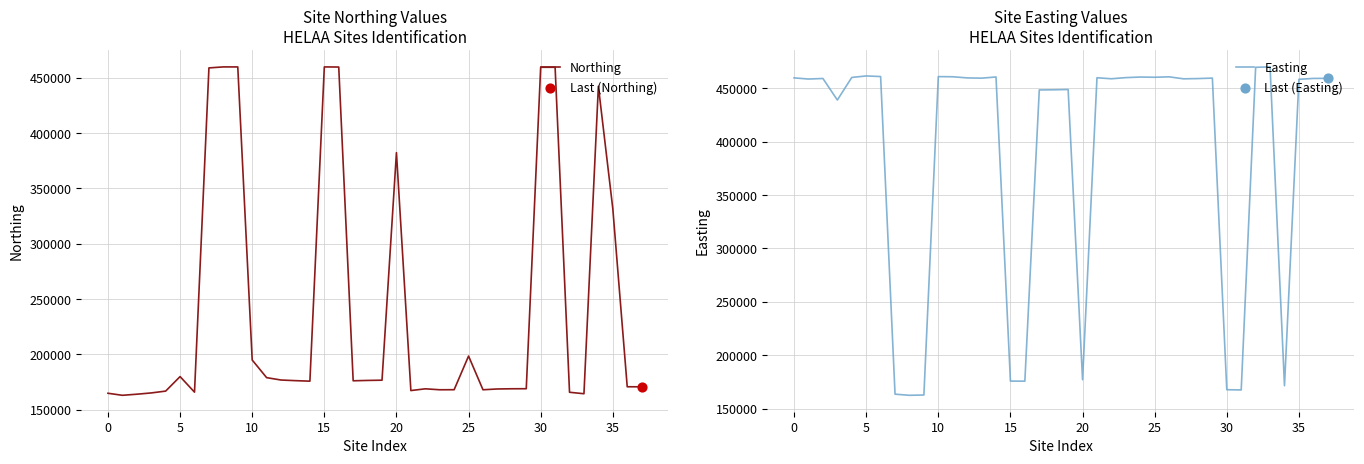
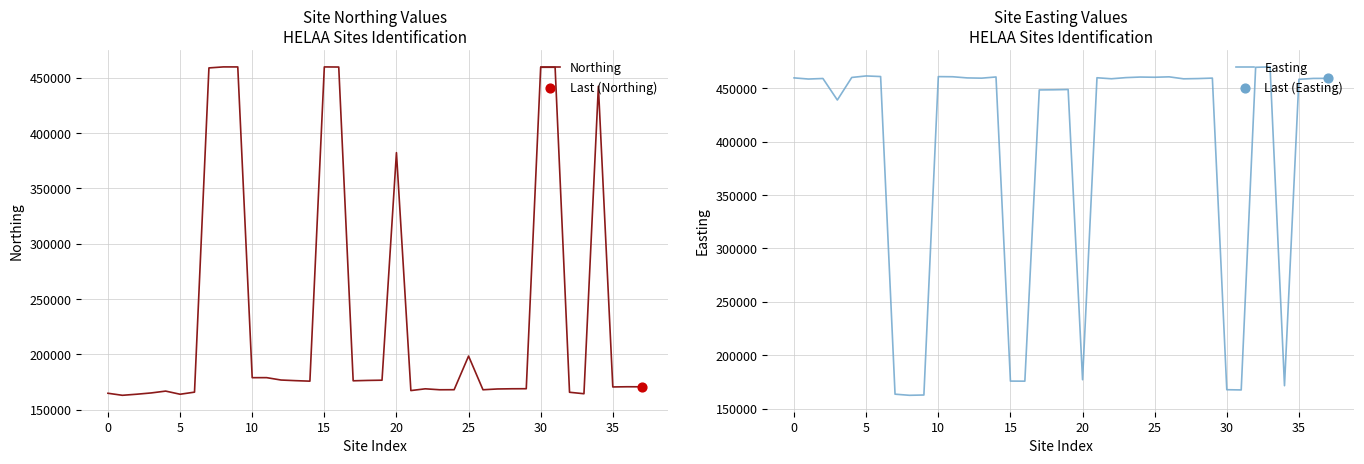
  {
    "Site Northing Values HELAA Sites Identification": {
      "Northing": {
        "0": 165000,
-       "5": 180000,
-       "10": 195000,
+       "5": 164000,
+       "10": 179000,
        "15": 460000,
        "20": 382000,
        "25": 198000,
        "30": 460000,
-       "35": 332000
+       "35": 171000
      }
    }
  }
